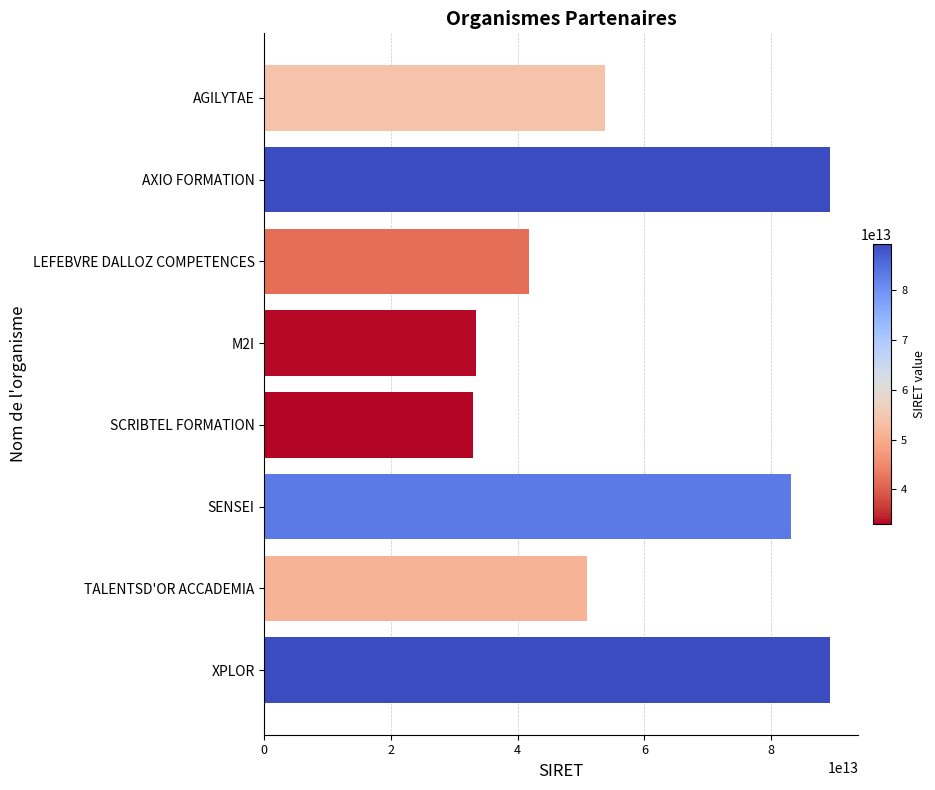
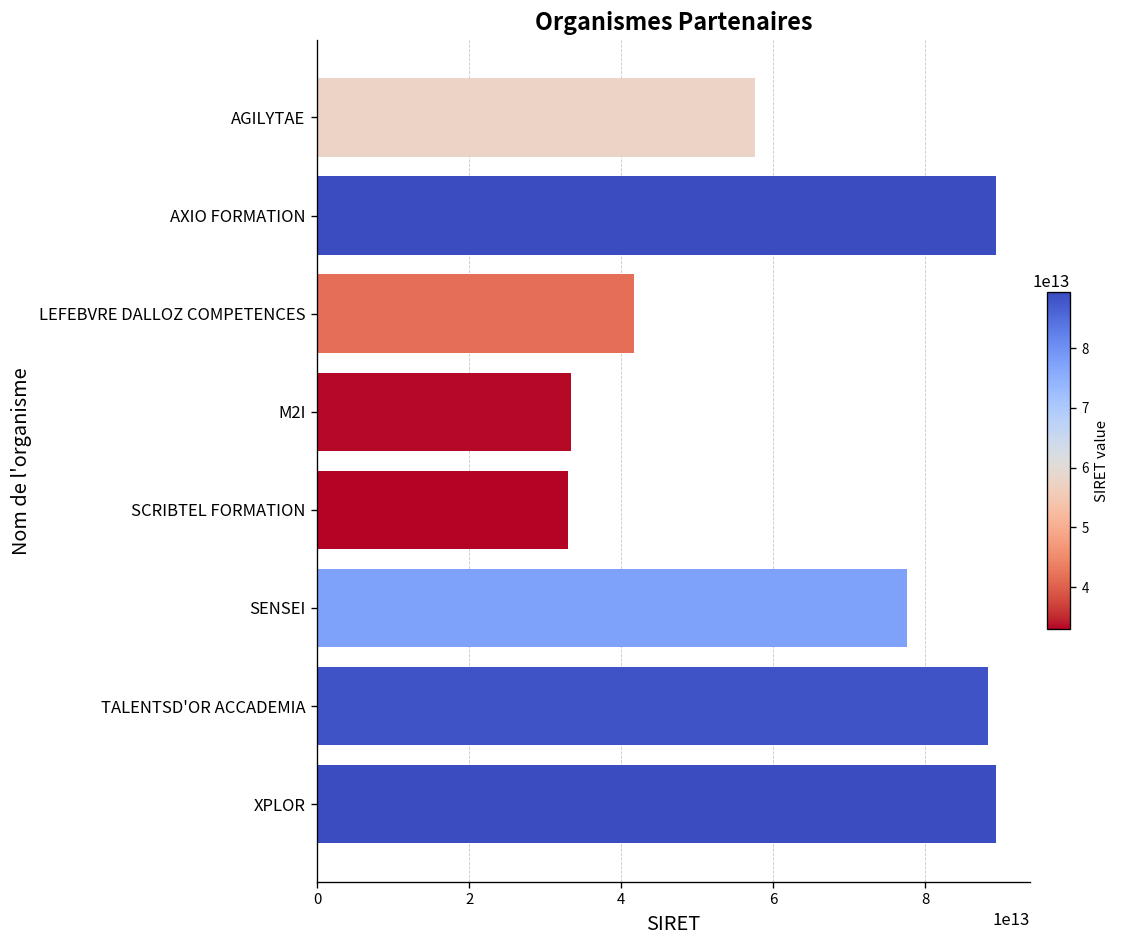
  {
-   "AGILYTAE": 54000000000000,
+   "AGILYTAE": 58000000000000,
    "AXIO FORMATION": 89000000000000,
    "LEFEBVRE DALLOZ COMPETENCES": 42000000000000,
    "M2I": 33000000000000,
    "SCRIBTEL FORMATION": 33000000000000,
-   "SENSEI": 83000000000000,
-   "TALENTSD'OR ACCADEMIA": 51000000000000,
+   "SENSEI": 78000000000000,
+   "TALENTSD'OR ACCADEMIA": 88000000000000,
    "XPLOR": 89000000000000
  }
